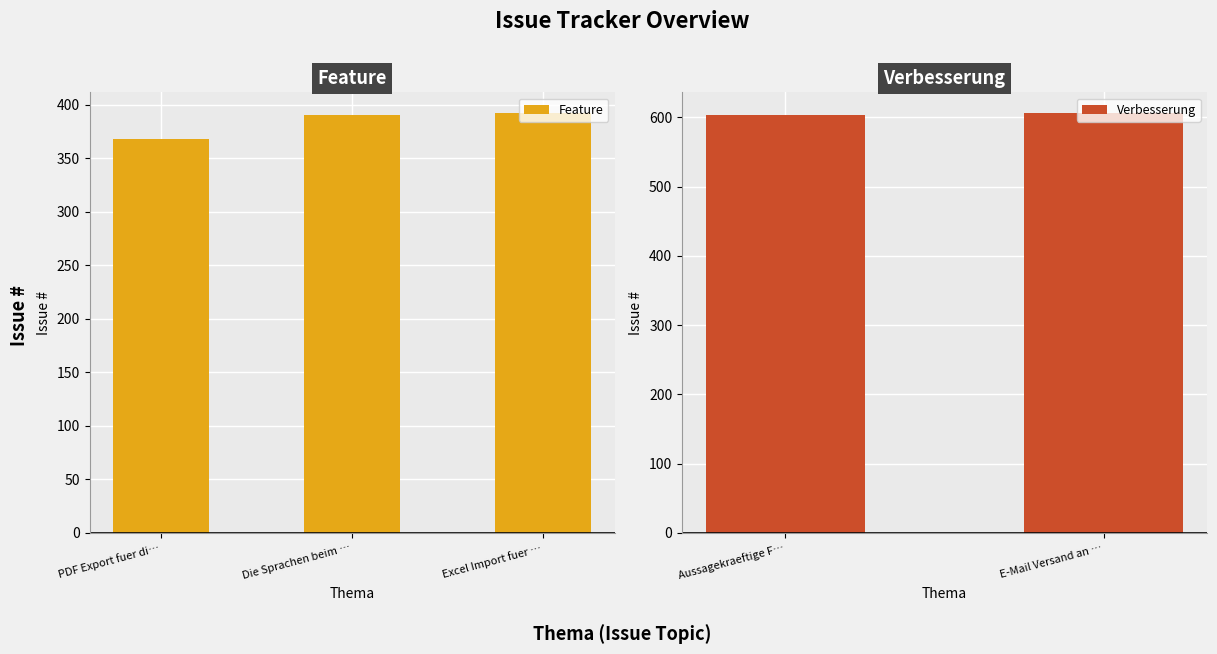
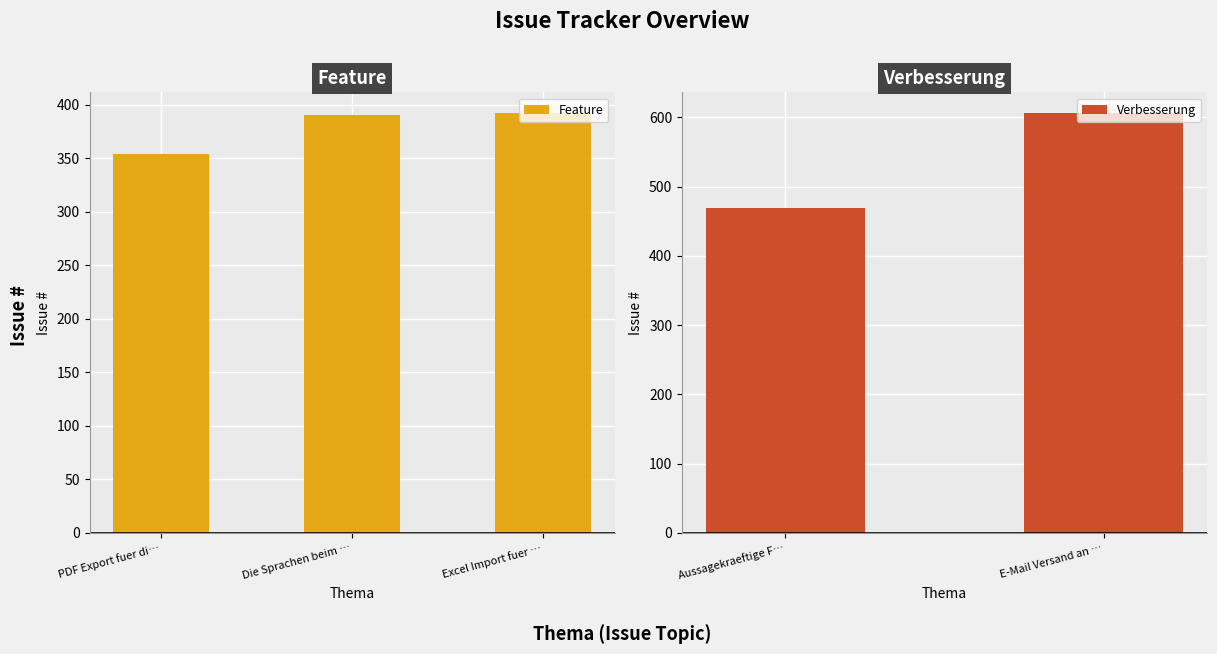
  {
    "Feature": {
-     "PDF Export fuer di…": 368,
+     "PDF Export fuer di…": 354,
      "Die Sprachen beim …": 390
    },
    "Verbesserung": {
-     "Aussagekraeftige F…": 600
+     "Aussagekraeftige F…": 470
    }
  }
